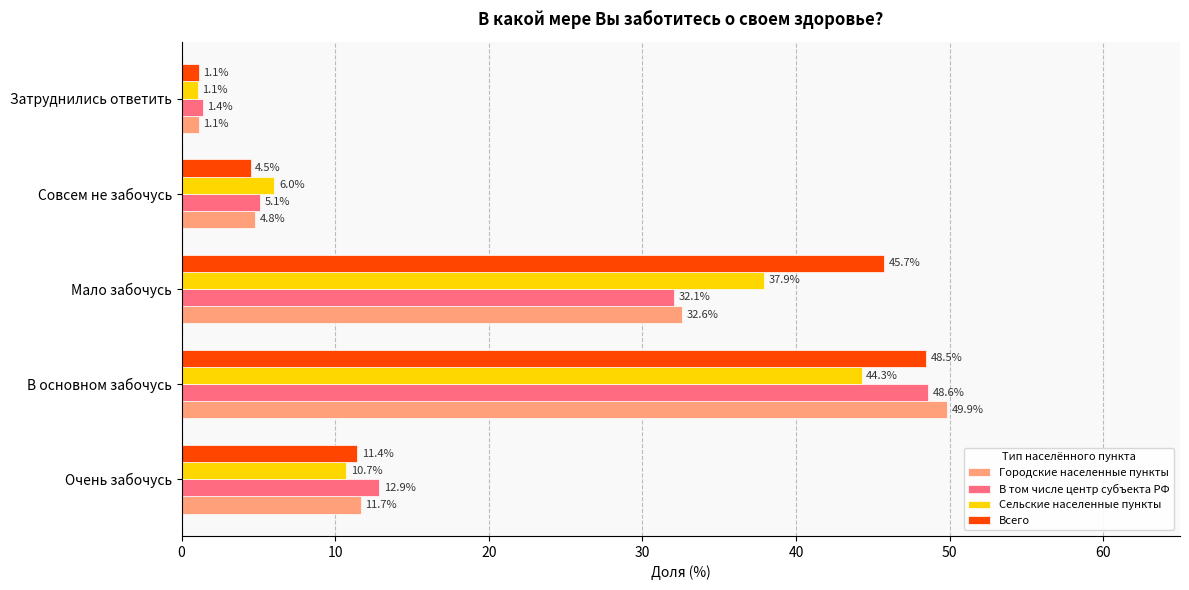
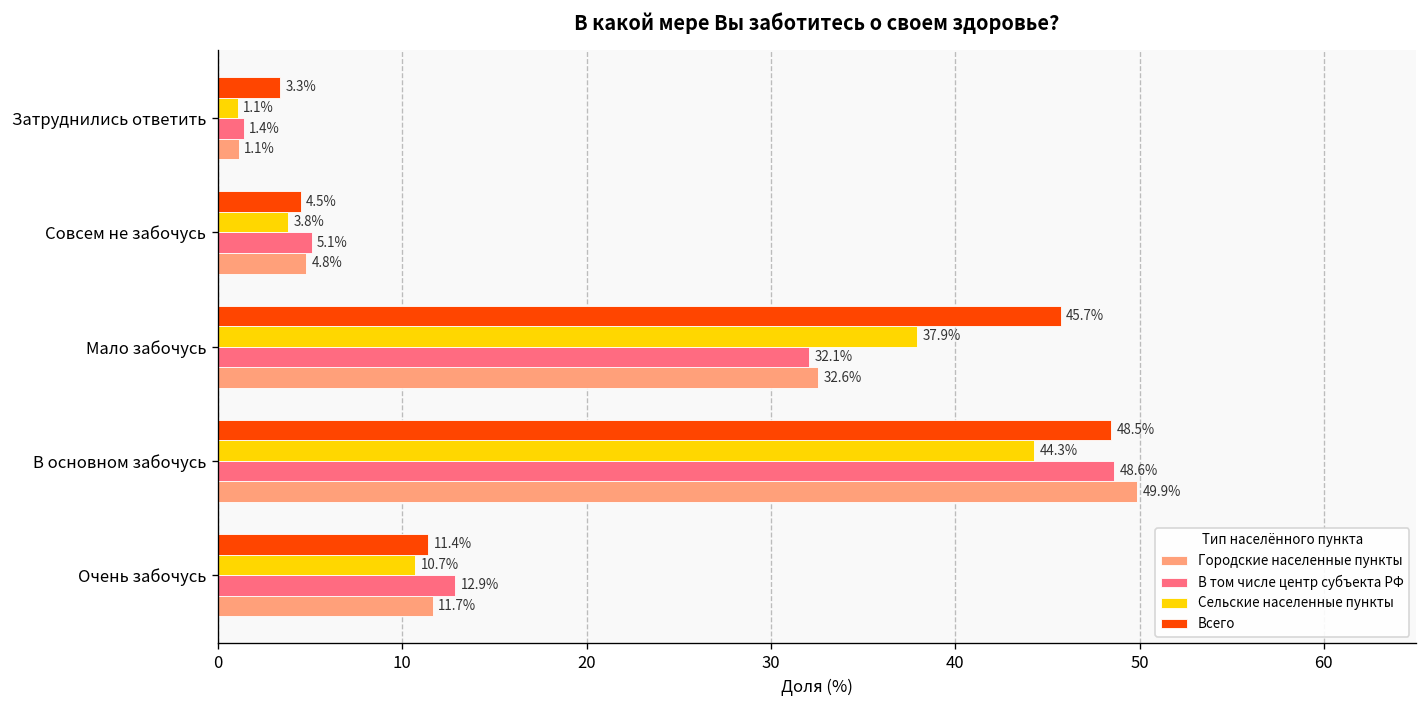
  {
    "Сельские населенные пункты": {
      "Затруднились ответить": "1.1%",
-     "Совсем не забочусь": "6.0%",
+     "Совсем не забочусь": "3.8%",
      "Мало забочусь": "37.9%",
      "В основном забочусь": "44.3%",
      "Очень забочусь": "10.7%"
    },
    "Всего": {
-     "Затруднились ответить": "1.1%",
+     "Затруднились ответить": "3.3%",
      "Совсем не забочусь": "4.5%",
      "Мало забочусь": "45.7%",
      "В основном забочусь": "48.5%",
      "Очень забочусь": "11.4%"
    }
  }
